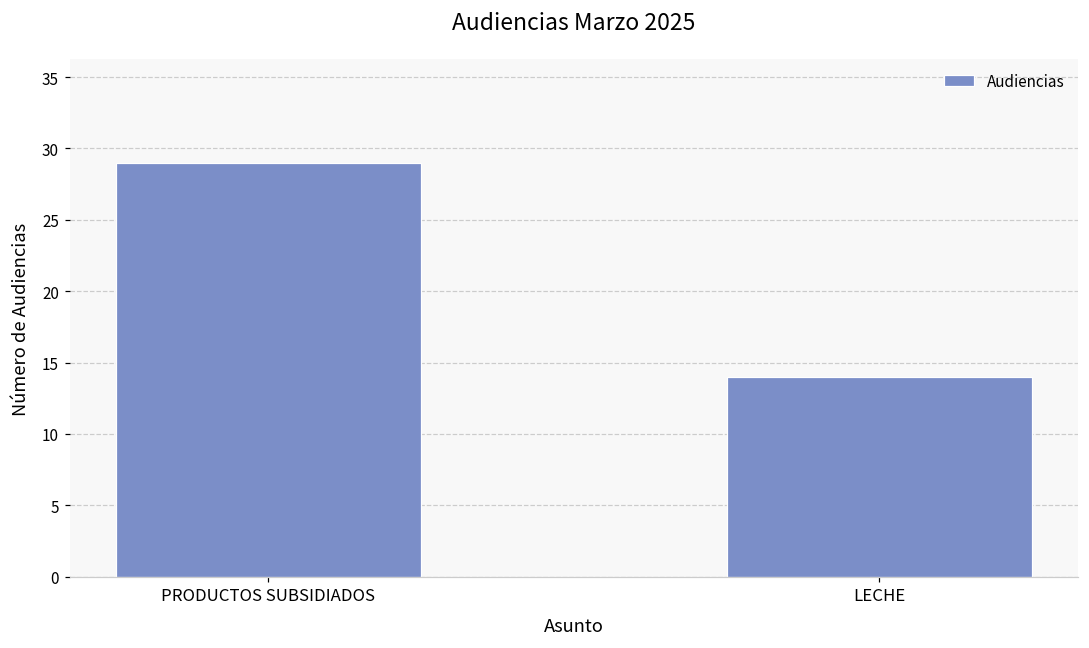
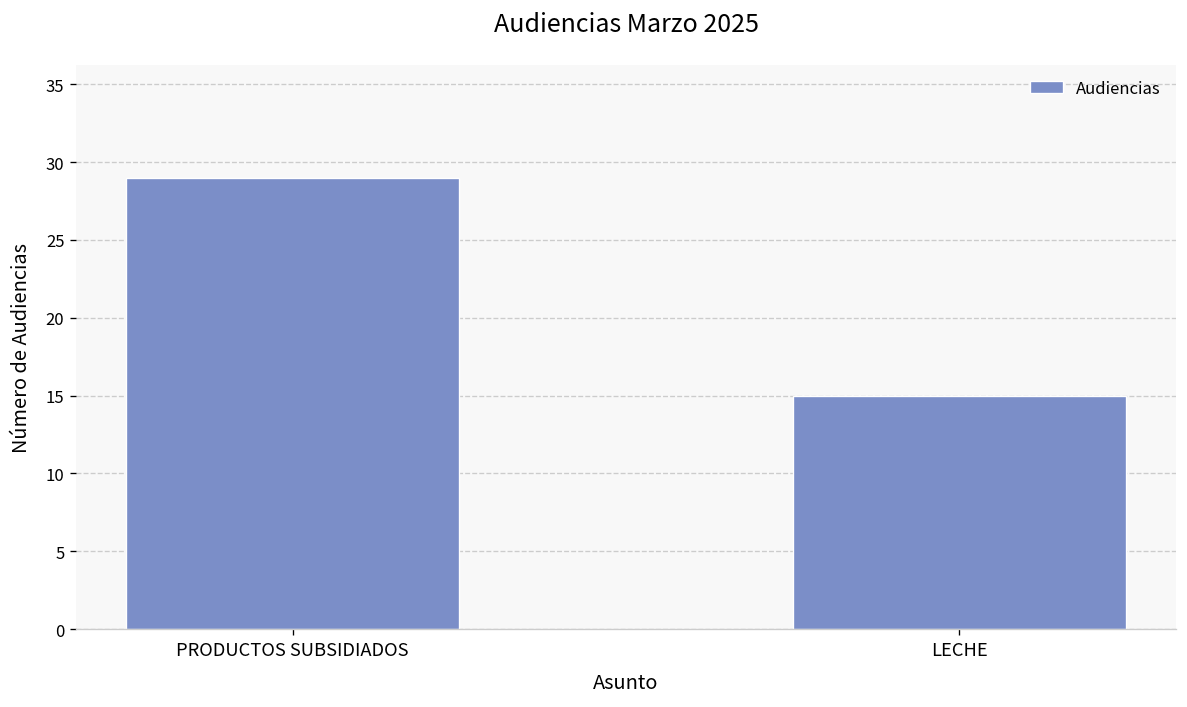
  {
    "PRODUCTOS SUBSIDIADOS": 29,
-   "LECHE": 14
+   "LECHE": 15
  }
